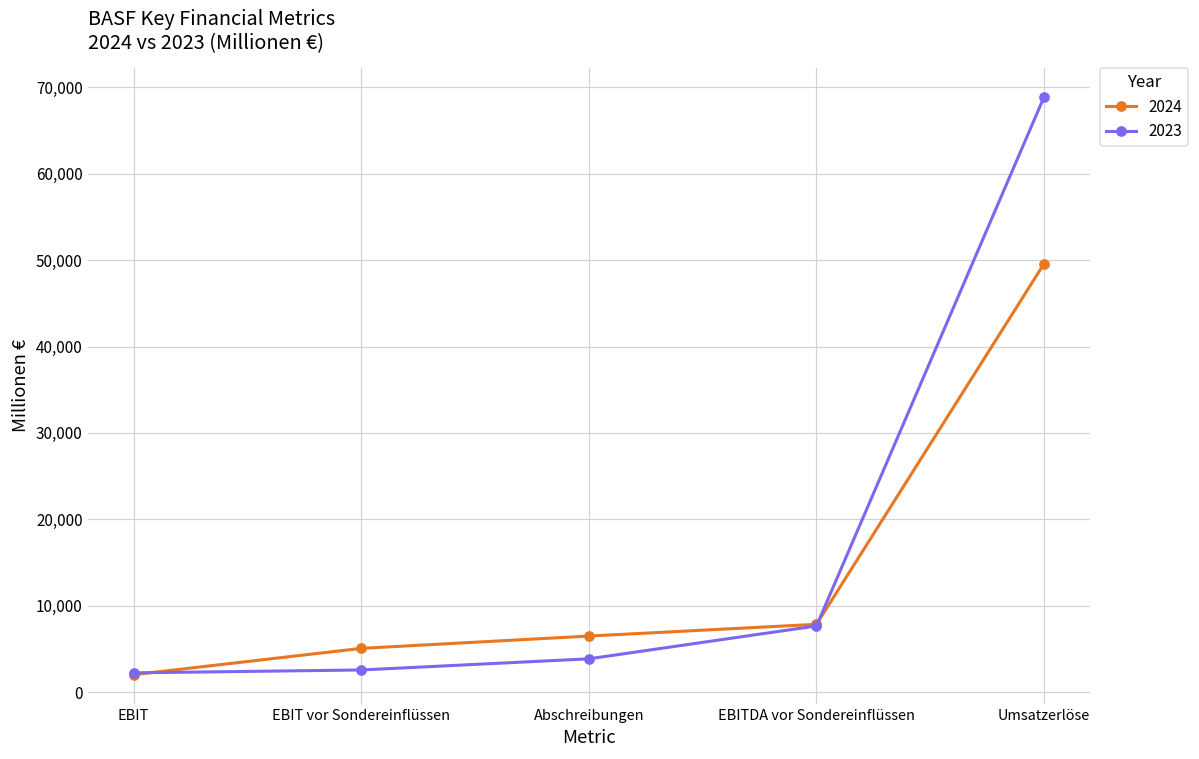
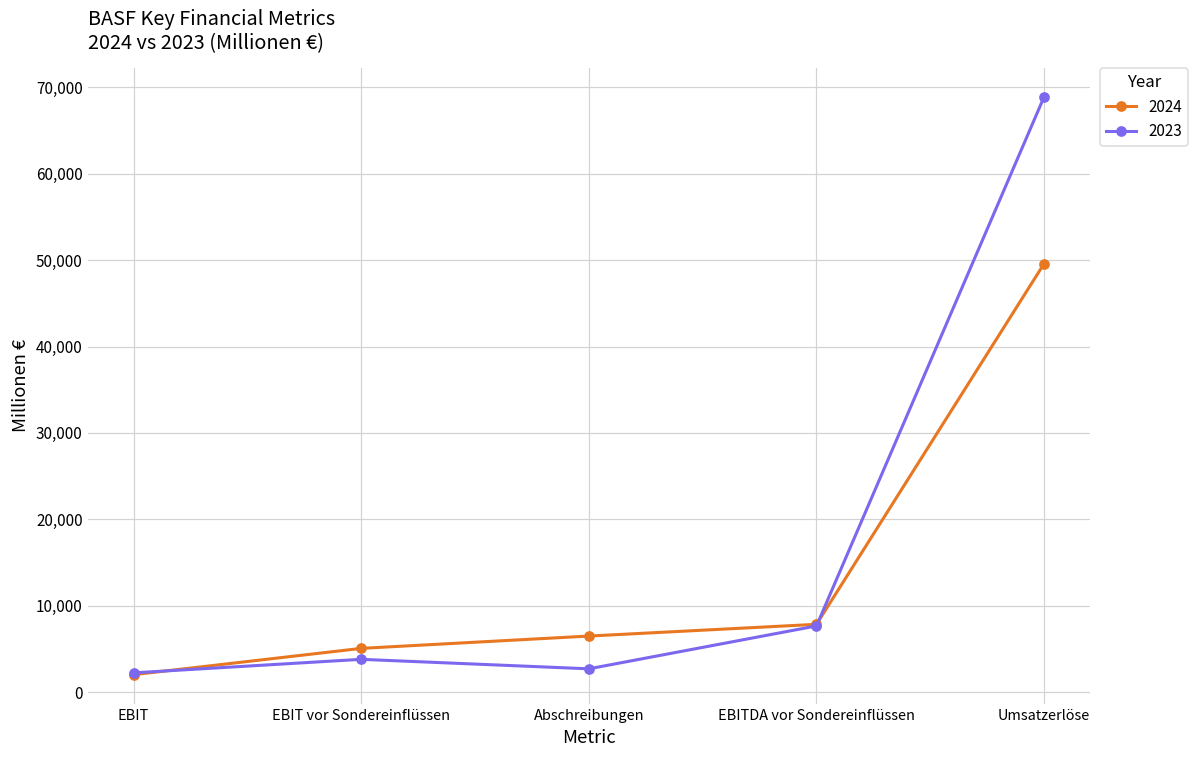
  {
    "2024": {
      "EBIT vor Sondereinflüssen": "5,000",
      "Abschreibungen": "6,000",
      "Umsatzerlöse": "50,000"
    },
    "2023": {
-     "EBIT vor Sondereinflüssen": "3,000",
-     "Abschreibungen": "4,000",
+     "EBIT vor Sondereinflüssen": "4,000",
+     "Abschreibungen": "3,000",
      "Umsatzerlöse": "69,000"
    }
  }
